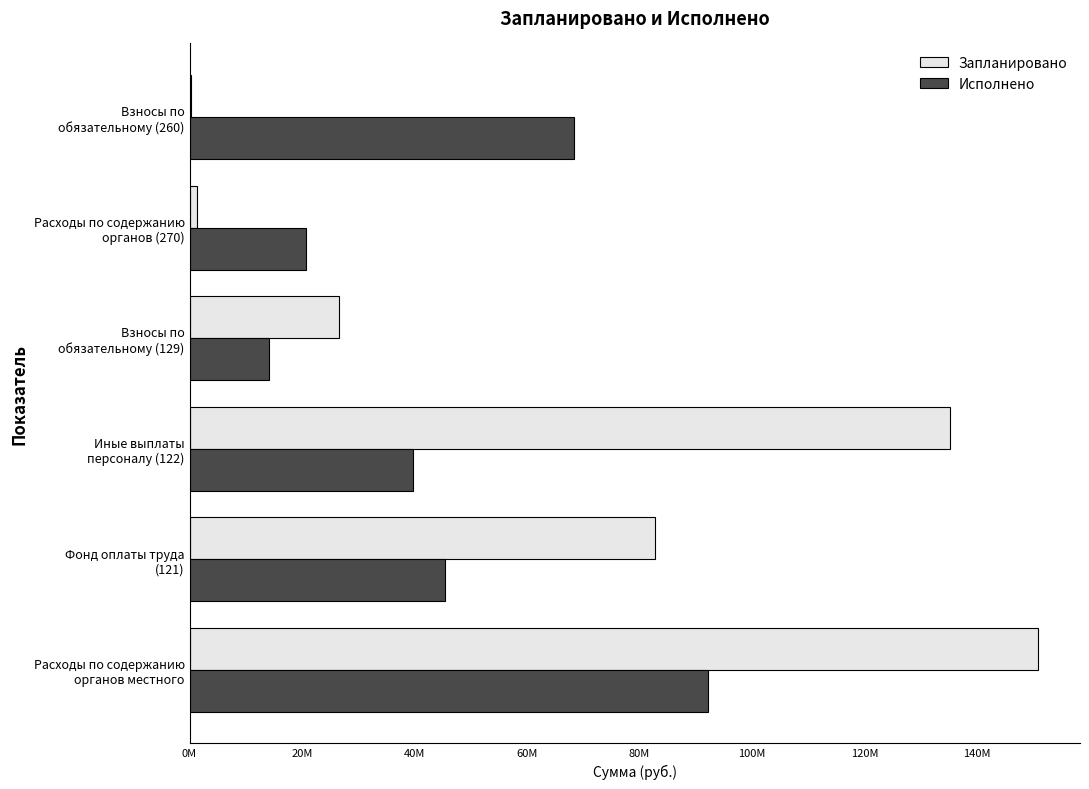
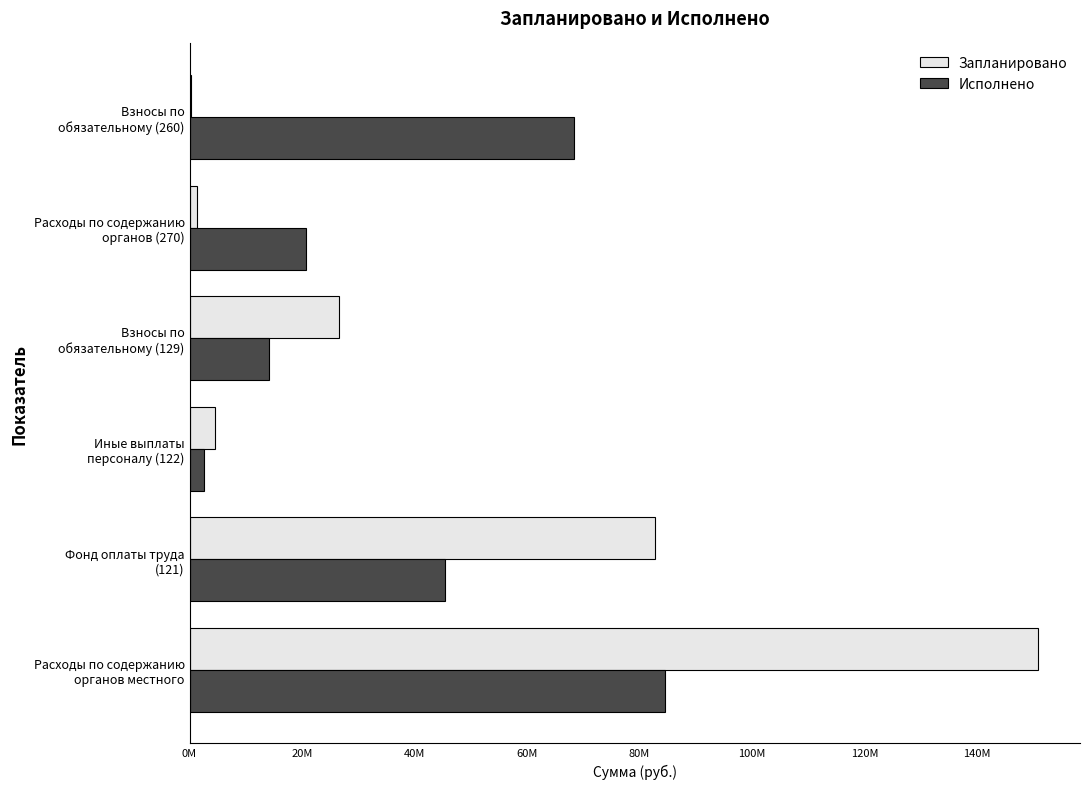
  {
    "Запланировано": {
      "Расходы по содержанию органов (270)": 1000000,
      "Взносы по обязательному (129)": 27000000,
-     "Иные выплаты персоналу (122)": 135000000,
+     "Иные выплаты персоналу (122)": 5000000,
      "Фонд оплаты труда (121)": 83000000,
      "Расходы по содержанию органов местного": 151000000
    },
    "Исполнено": {
      "Взносы по обязательному (260)": 68000000,
      "Расходы по содержанию органов (270)": 21000000,
      "Взносы по обязательному (129)": 14000000,
-     "Иные выплаты персоналу (122)": 40000000,
+     "Иные выплаты персоналу (122)": 3000000,
      "Фонд оплаты труда (121)": 46000000,
-     "Расходы по содержанию органов местного": 92000000
+     "Расходы по содержанию органов местного": 85000000
    }
  }
